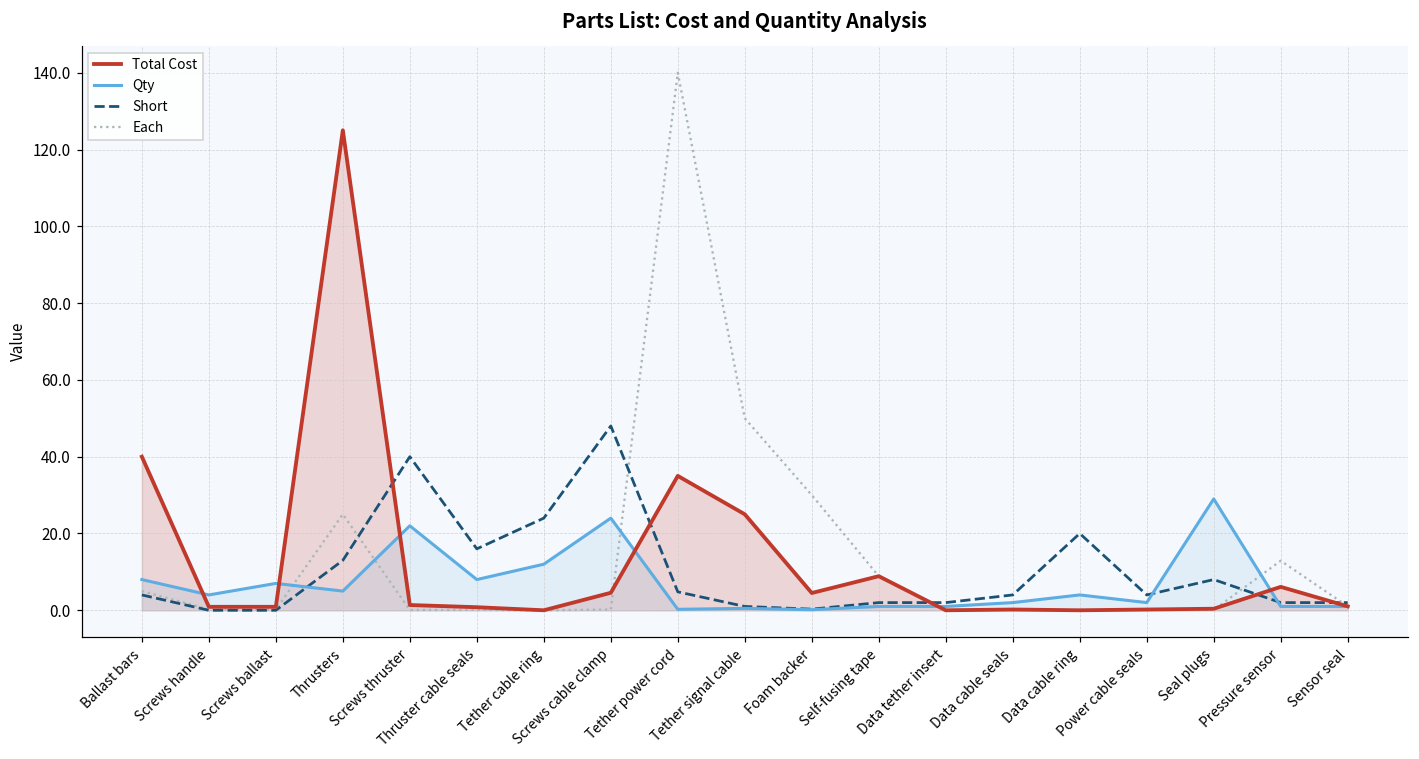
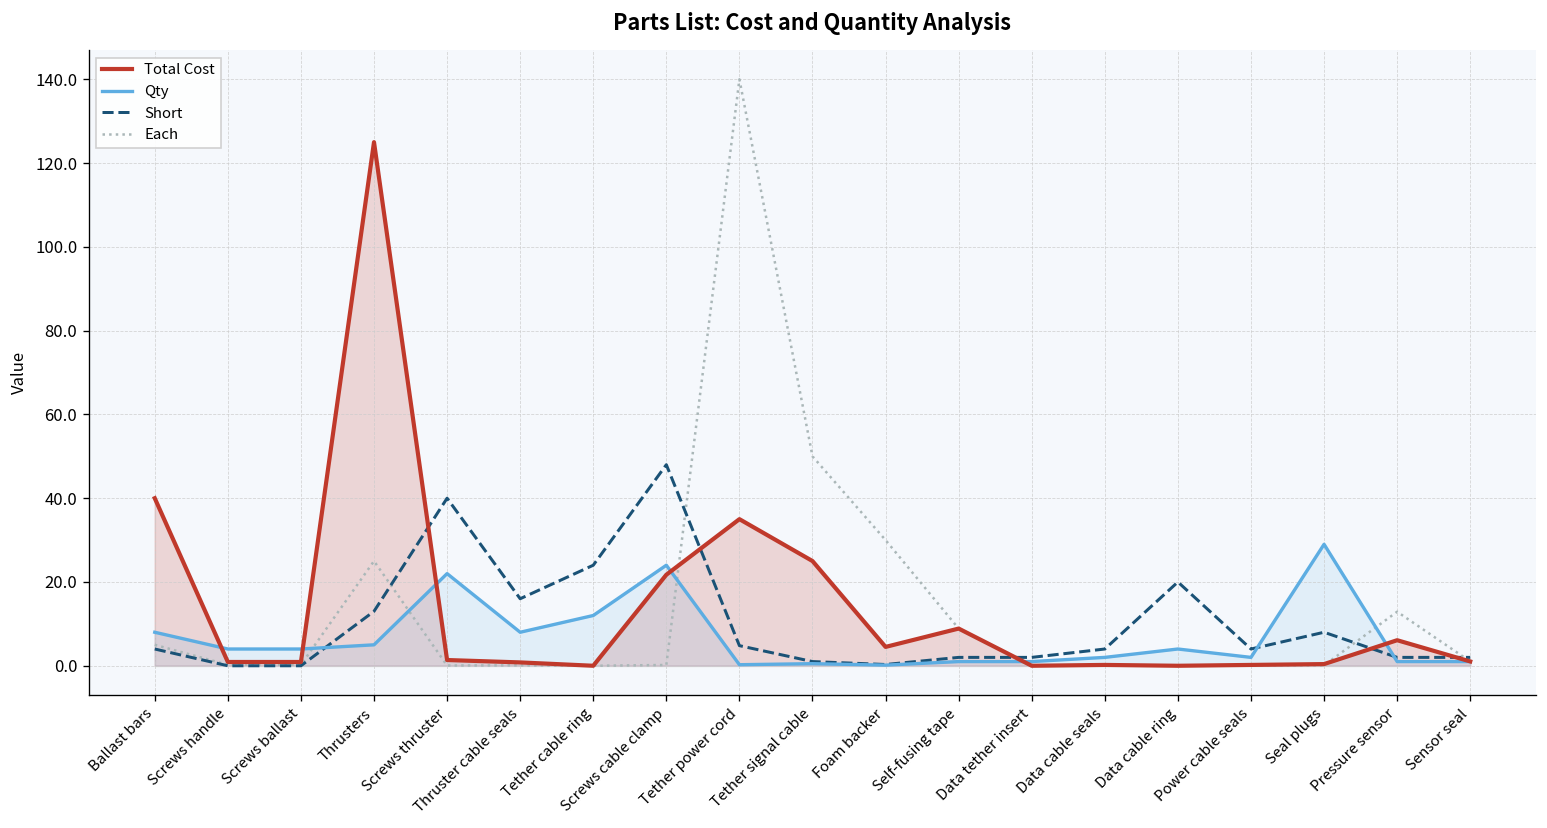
  {
    "Total Cost": {
      "Ballast bars": 40,
      "Thrusters": 125,
      "Screws thruster": 1,
-     "Screws cable clamp": 5,
+     "Screws cable clamp": 22,
      "Tether power cord": 35,
      "Tether signal cable": 25,
      "Foam backer": 5,
      "Pressure sensor": 6
    },
    "Qty": {
      "Ballast bars": 8,
      "Screws handle": 4,
-     "Screws ballast": 7,
+     "Screws ballast": 4,
      "Thrusters": 5,
      "Screws thruster": 22,
      "Thruster cable seals": 8,
      "Tether cable ring": 12,
      "Screws cable clamp": 24,
      "Tether power cord": 0,
      "Self-fusing tape": 1,
      "Data tether insert": 1,
      "Data cable seals": 2,
      "Data cable ring": 4,
      "Power cable seals": 2,
      "Seal plugs": 29,
      "Pressure sensor": 1
    },
    "Short": {
      "Ballast bars": 4,
      "Thrusters": 13,
      "Screws thruster": 40,
      "Thruster cable seals": 16,
      "Tether cable ring": 24,
      "Screws cable clamp": 48,
      "Tether power cord": 5,
      "Self-fusing tape": 2,
      "Data tether insert": 2,
      "Data cable seals": 4,
      "Data cable ring": 20,
      "Power cable seals": 4,
      "Seal plugs": 8,
      "Pressure sensor": 2,
      "Sensor seal": 2
    },
    "Each": {
      "Ballast bars": 5,
      "Thrusters": 25,
      "Screws thruster": 0,
      "Screws cable clamp": 0,
      "Tether power cord": 140,
      "Tether signal cable": 50,
      "Foam backer": 30,
      "Pressure sensor": 13
    }
  }
